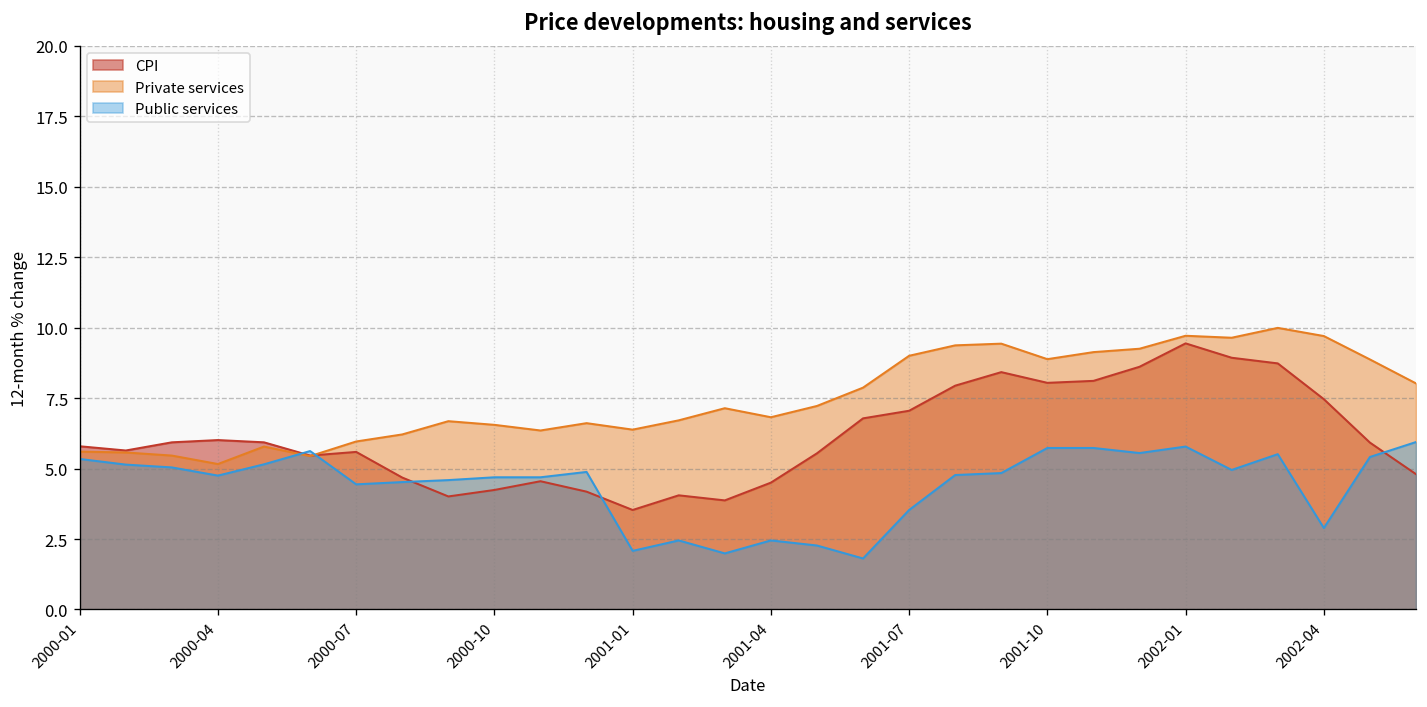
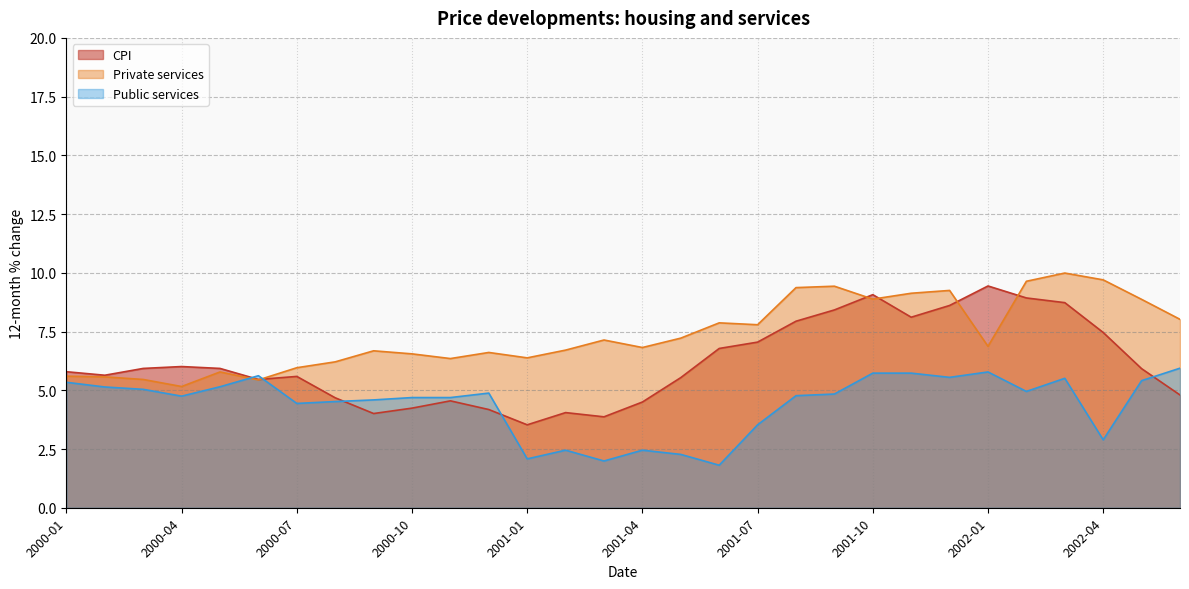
  {
    "CPI": {
      "2000-01": 5.8,
      "2000-04": 6.0,
      "2000-07": 5.6,
      "2000-10": 4.2,
      "2001-01": 3.5,
      "2001-04": 4.5,
      "2001-07": 7.1,
-     "2001-10": 8.0,
+     "2001-10": 9.1,
      "2002-01": 9.4,
      "2002-04": 7.5
    },
    "Private services": {
      "2000-01": 5.6,
      "2000-04": 5.2,
      "2000-07": 6.0,
      "2000-10": 6.6,
      "2001-01": 6.4,
      "2001-04": 6.8,
-     "2001-07": 9.0,
+     "2001-07": 7.8,
      "2001-10": 8.9,
-     "2002-01": 9.7,
+     "2002-01": 6.9,
      "2002-04": 9.7
    },
    "Public services": {
      "2000-01": 5.3,
      "2000-04": 4.8,
      "2000-07": 4.4,
      "2000-10": 4.7,
      "2001-01": 2.1,
      "2001-04": 2.5,
      "2001-07": 3.5,
      "2001-10": 5.7,
      "2002-01": 5.8,
      "2002-04": 2.9
    }
  }
